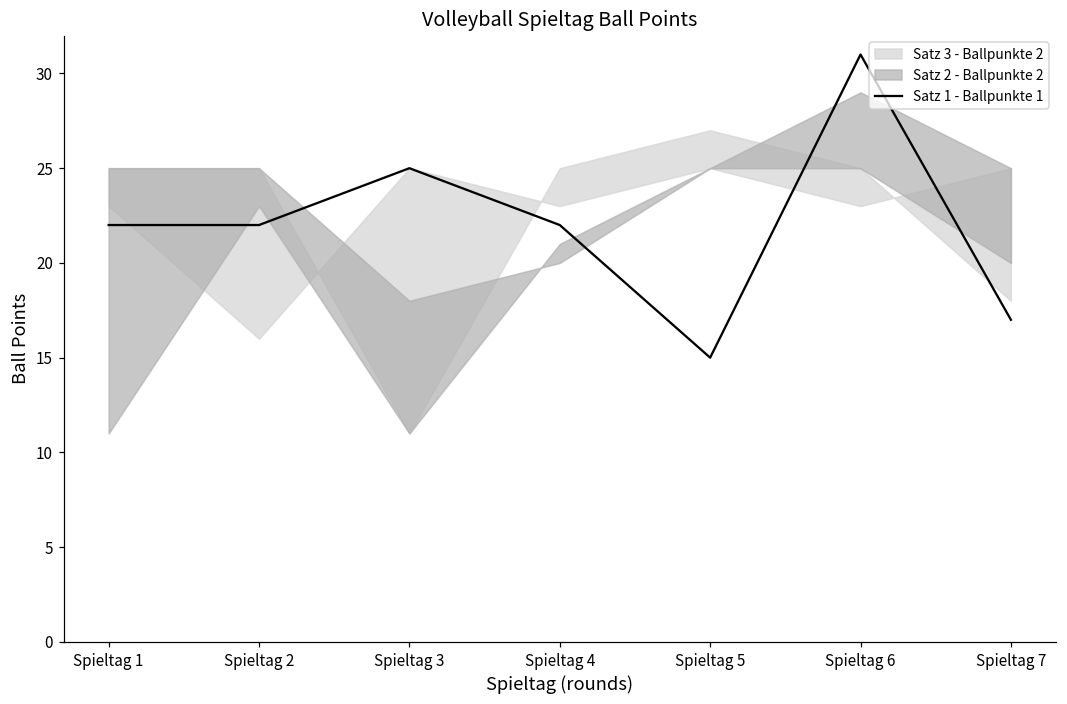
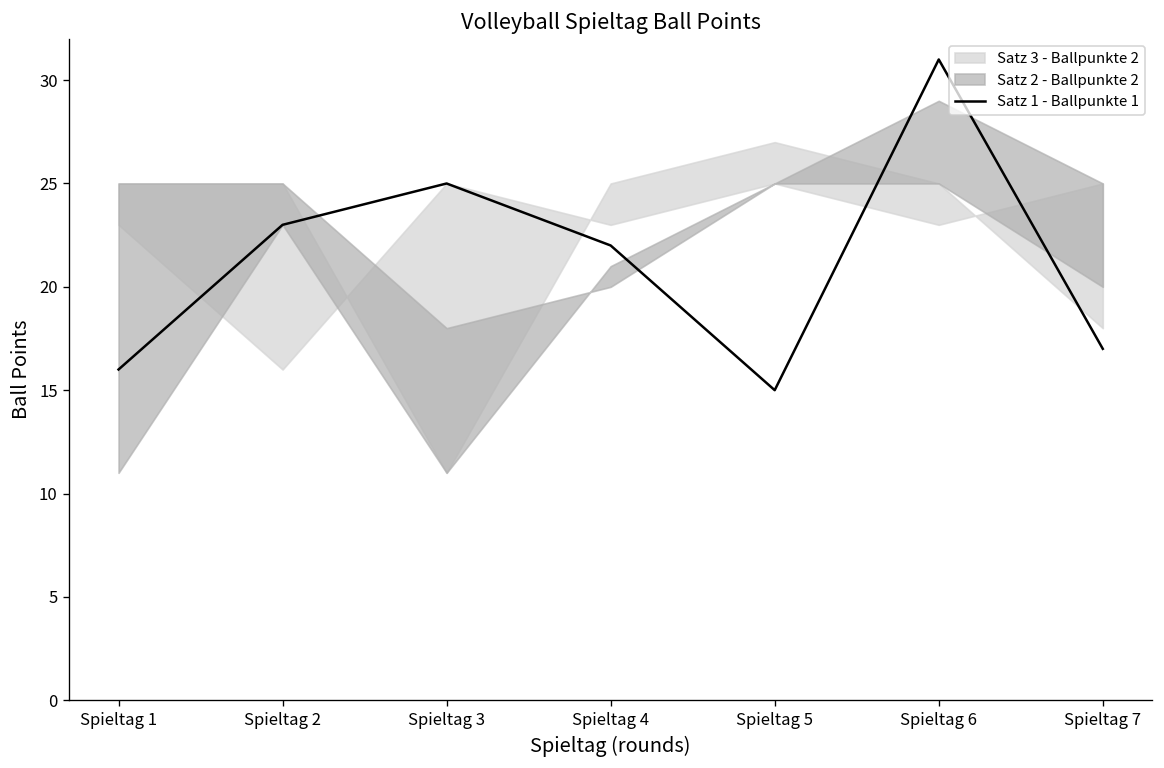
  {
    "Satz 1 - Ballpunkte 1": {
-     "Spieltag 1": 22,
-     "Spieltag 2": 22,
+     "Spieltag 1": 16,
+     "Spieltag 2": 23,
      "Spieltag 4": 22,
      "Spieltag 5": 15,
      "Spieltag 6": 31,
      "Spieltag 7": 17
    }
  }
